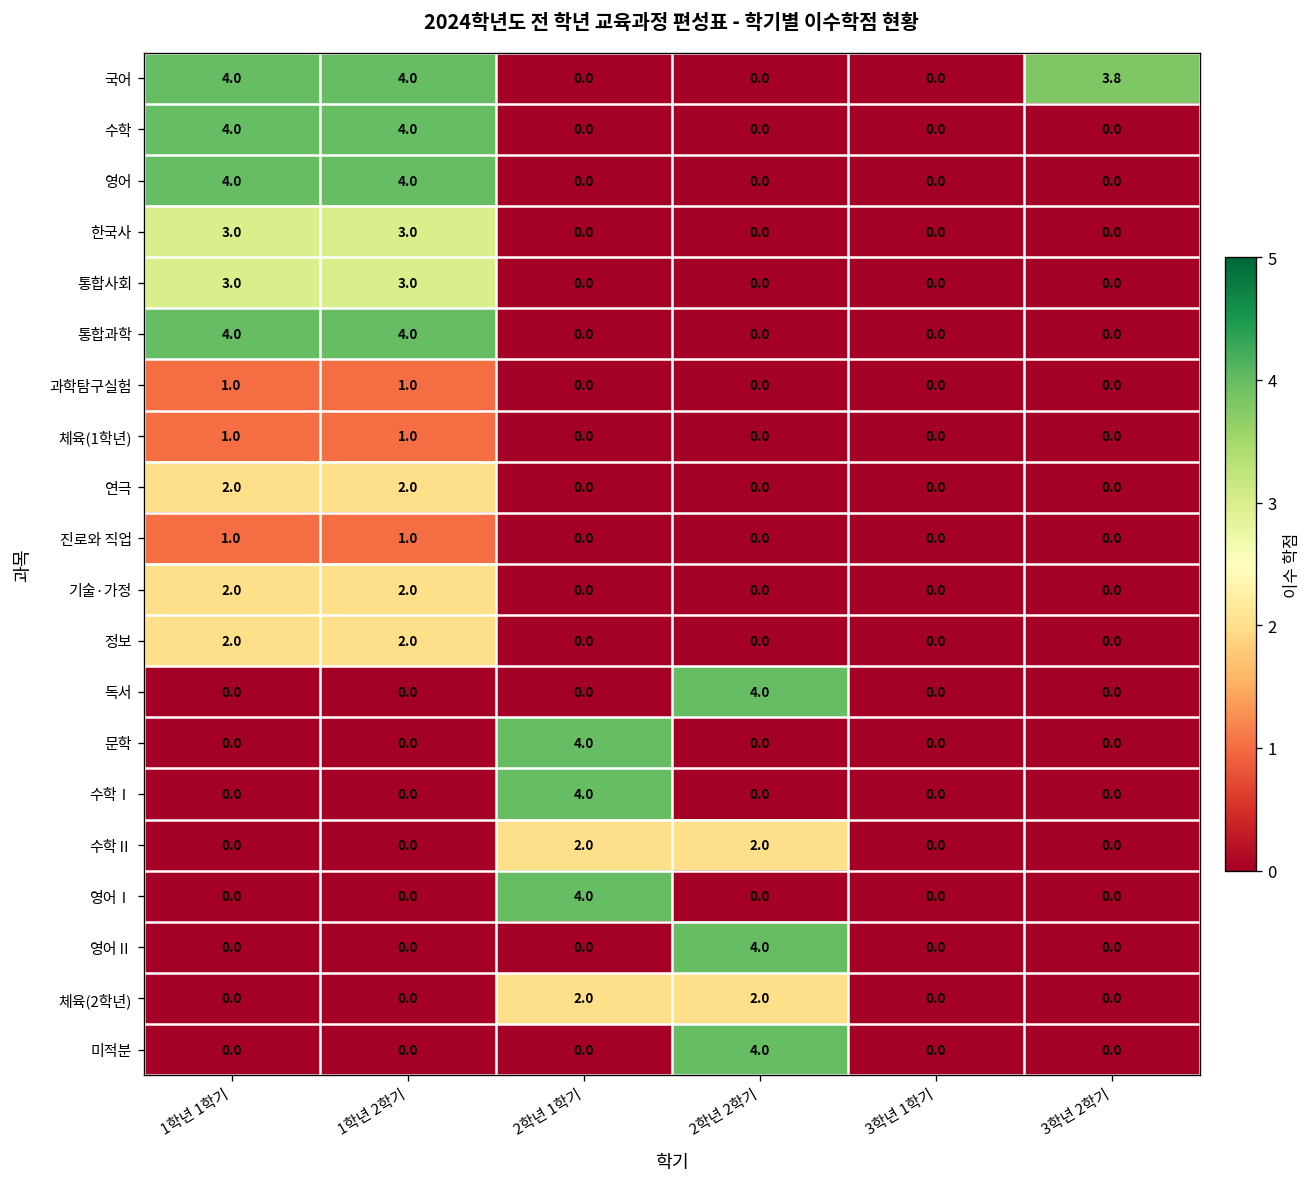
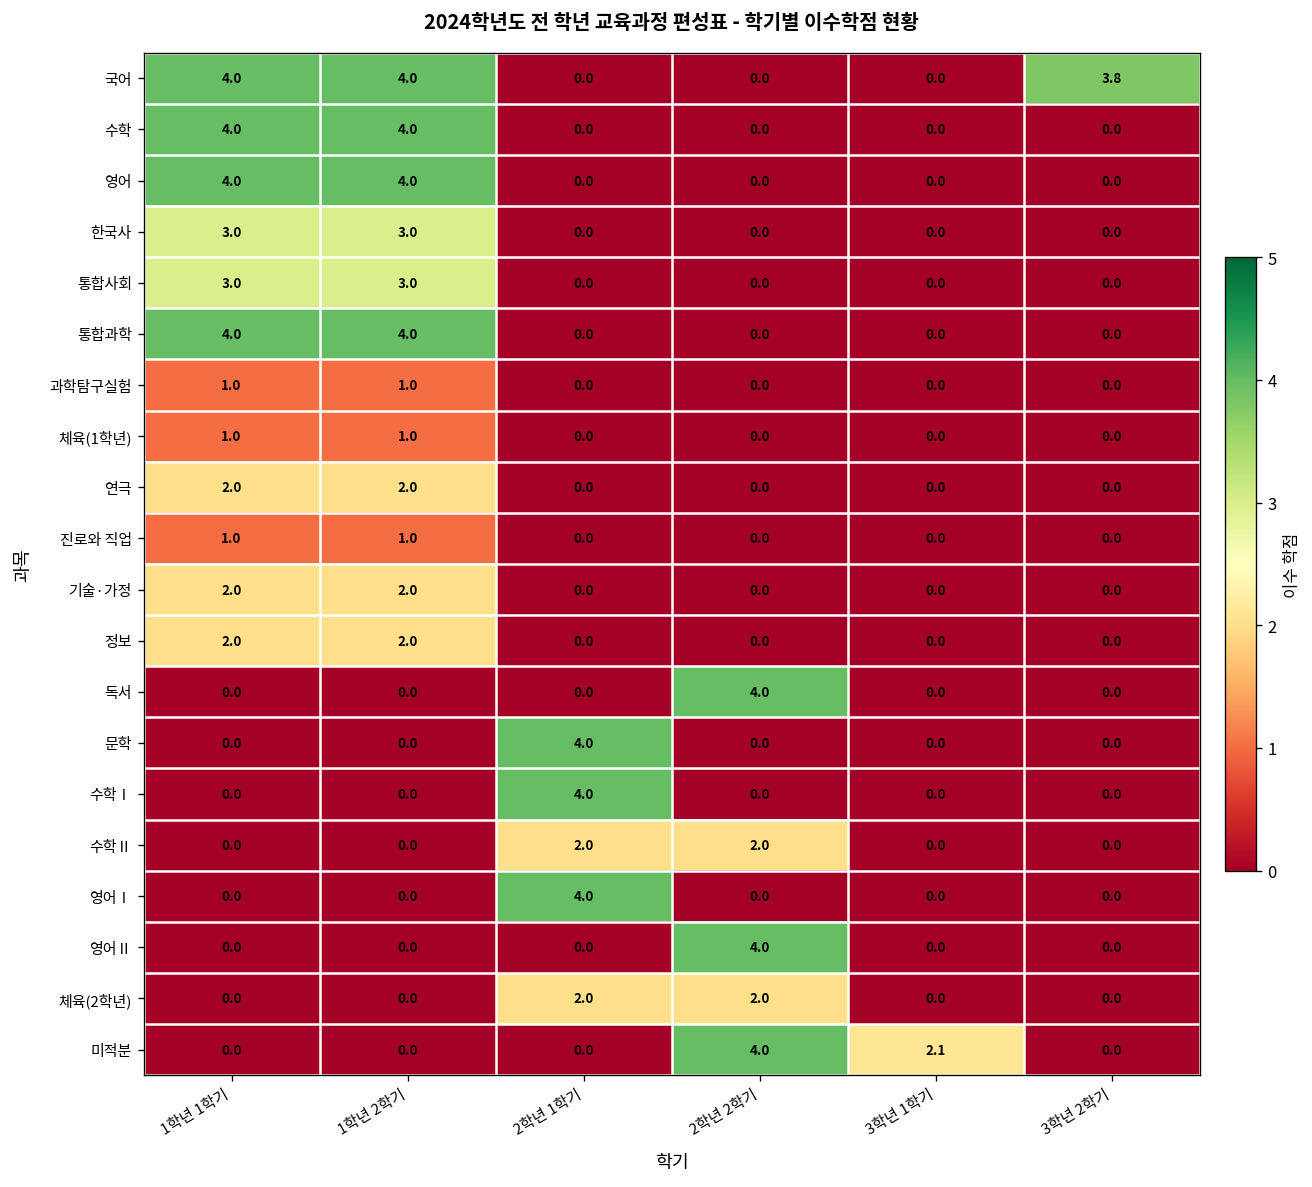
  {
    "국어": {
      "1학년 1학기": 4.0,
      "1학년 2학기": 4.0,
      "2학년 1학기": 0.0,
      "2학년 2학기": 0.0,
      "3학년 1학기": 0.0,
      "3학년 2학기": 3.8
    },
    "수학": {
      "1학년 1학기": 4.0,
      "1학년 2학기": 4.0,
      "2학년 1학기": 0.0,
      "2학년 2학기": 0.0,
      "3학년 1학기": 0.0,
      "3학년 2학기": 0.0
    },
    "영어": {
      "1학년 1학기": 4.0,
      "1학년 2학기": 4.0,
      "2학년 1학기": 0.0,
      "2학년 2학기": 0.0,
      "3학년 1학기": 0.0,
      "3학년 2학기": 0.0
    },
    "한국사": {
      "1학년 1학기": 3.0,
      "1학년 2학기": 3.0,
      "2학년 1학기": 0.0,
      "2학년 2학기": 0.0,
      "3학년 1학기": 0.0,
      "3학년 2학기": 0.0
    },
    "통합사회": {
      "1학년 1학기": 3.0,
      "1학년 2학기": 3.0,
      "2학년 1학기": 0.0,
      "2학년 2학기": 0.0,
      "3학년 1학기": 0.0,
      "3학년 2학기": 0.0
    },
    "통합과학": {
      "1학년 1학기": 4.0,
      "1학년 2학기": 4.0,
      "2학년 1학기": 0.0,
      "2학년 2학기": 0.0,
      "3학년 1학기": 0.0,
      "3학년 2학기": 0.0
    },
    "과학탐구실험": {
      "1학년 1학기": 1.0,
      "1학년 2학기": 1.0,
      "2학년 1학기": 0.0,
      "2학년 2학기": 0.0,
      "3학년 1학기": 0.0,
      "3학년 2학기": 0.0
    },
    "체육(1학년)": {
      "1학년 1학기": 1.0,
      "1학년 2학기": 1.0,
      "2학년 1학기": 0.0,
      "2학년 2학기": 0.0,
      "3학년 1학기": 0.0,
      "3학년 2학기": 0.0
    },
    "연극": {
      "1학년 1학기": 2.0,
      "1학년 2학기": 2.0,
      "2학년 1학기": 0.0,
      "2학년 2학기": 0.0,
      "3학년 1학기": 0.0,
      "3학년 2학기": 0.0
    },
    "진로와 직업": {
      "1학년 1학기": 1.0,
      "1학년 2학기": 1.0,
      "2학년 1학기": 0.0,
      "2학년 2학기": 0.0,
      "3학년 1학기": 0.0,
      "3학년 2학기": 0.0
    },
    "기술·가정": {
      "1학년 1학기": 2.0,
      "1학년 2학기": 2.0,
      "2학년 1학기": 0.0,
      "2학년 2학기": 0.0,
      "3학년 1학기": 0.0,
      "3학년 2학기": 0.0
    },
    "정보": {
      "1학년 1학기": 2.0,
      "1학년 2학기": 2.0,
      "2학년 1학기": 0.0,
      "2학년 2학기": 0.0,
      "3학년 1학기": 0.0,
      "3학년 2학기": 0.0
    },
    "독서": {
      "1학년 1학기": 0.0,
      "1학년 2학기": 0.0,
      "2학년 1학기": 0.0,
      "2학년 2학기": 4.0,
      "3학년 1학기": 0.0,
      "3학년 2학기": 0.0
    },
    "문학": {
      "1학년 1학기": 0.0,
      "1학년 2학기": 0.0,
      "2학년 1학기": 4.0,
      "2학년 2학기": 0.0,
      "3학년 1학기": 0.0,
      "3학년 2학기": 0.0
    },
    "수학Ⅰ": {
      "1학년 1학기": 0.0,
      "1학년 2학기": 0.0,
      "2학년 1학기": 4.0,
      "2학년 2학기": 0.0,
      "3학년 1학기": 0.0,
      "3학년 2학기": 0.0
    },
    "수학Ⅱ": {
      "1학년 1학기": 0.0,
      "1학년 2학기": 0.0,
      "2학년 1학기": 2.0,
      "2학년 2학기": 2.0,
      "3학년 1학기": 0.0,
      "3학년 2학기": 0.0
    },
    "영어Ⅰ": {
      "1학년 1학기": 0.0,
      "1학년 2학기": 0.0,
      "2학년 1학기": 4.0,
      "2학년 2학기": 0.0,
      "3학년 1학기": 0.0,
      "3학년 2학기": 0.0
    },
    "영어Ⅱ": {
      "1학년 1학기": 0.0,
      "1학년 2학기": 0.0,
      "2학년 1학기": 0.0,
      "2학년 2학기": 4.0,
      "3학년 1학기": 0.0,
      "3학년 2학기": 0.0
    },
    "체육(2학년)": {
      "1학년 1학기": 0.0,
      "1학년 2학기": 0.0,
      "2학년 1학기": 2.0,
      "2학년 2학기": 2.0,
      "3학년 1학기": 0.0,
      "3학년 2학기": 0.0
    },
    "미적분": {
      "1학년 1학기": 0.0,
      "1학년 2학기": 0.0,
      "2학년 1학기": 0.0,
      "2학년 2학기": 4.0,
-     "3학년 1학기": 0.0,
+     "3학년 1학기": 2.1,
      "3학년 2학기": 0.0
    }
  }
